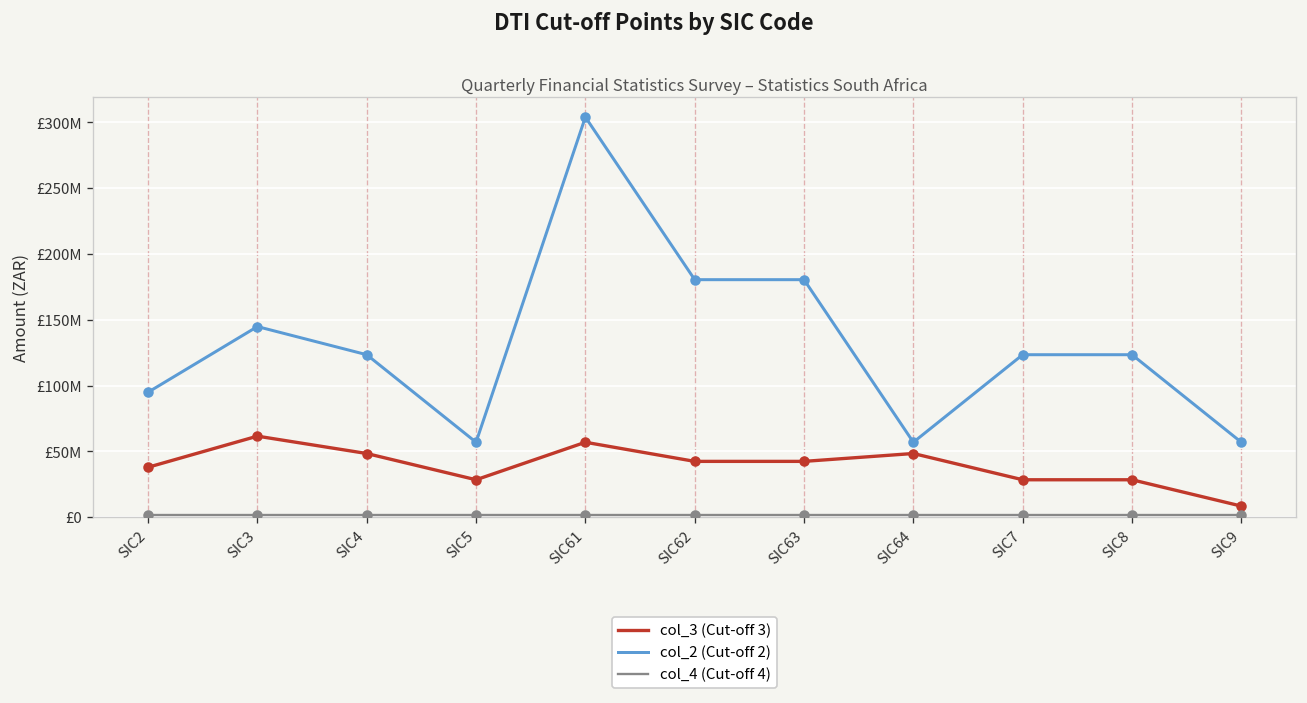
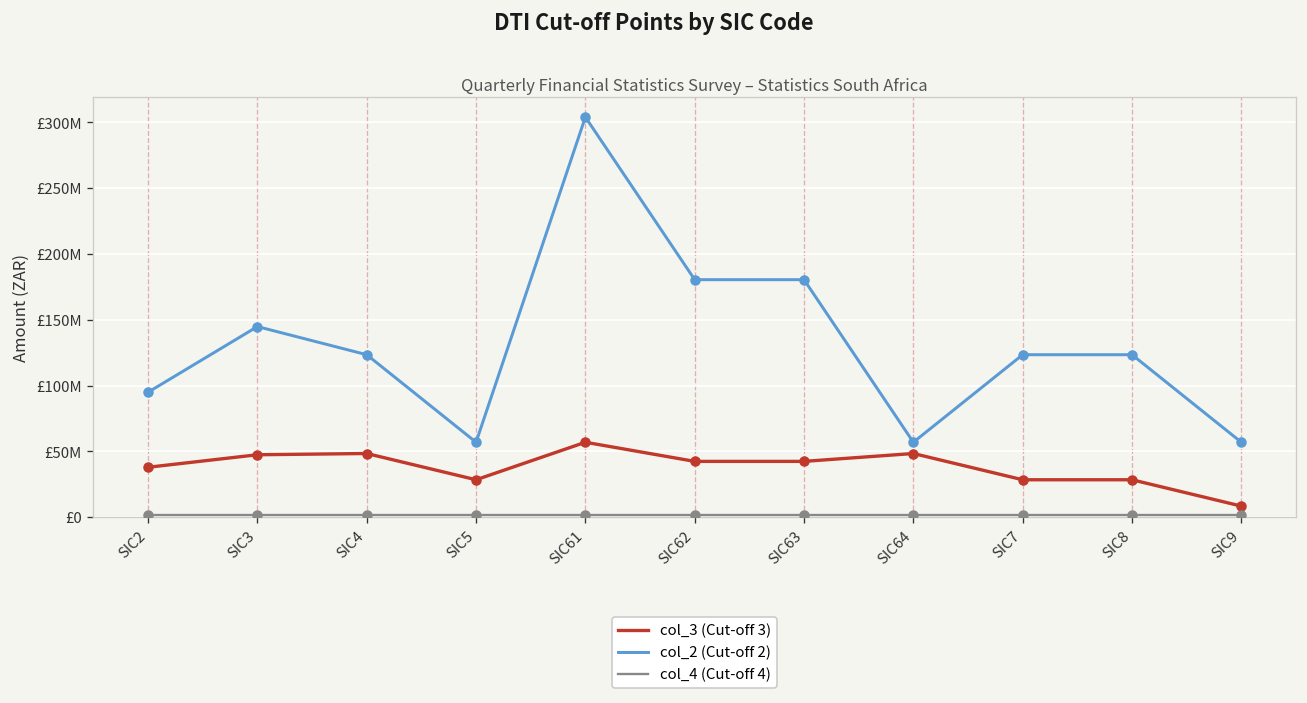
  {
    "col_3 (Cut-off 3)": {
      "SIC2": "£38000000",
-     "SIC3": "£62000000",
+     "SIC3": "£48000000",
      "SIC4": "£48000000",
      "SIC5": "£29000000",
      "SIC61": "£57000000",
      "SIC62": "£42000000",
      "SIC63": "£42000000",
      "SIC64": "£48000000",
      "SIC7": "£29000000",
      "SIC8": "£29000000",
      "SIC9": "£9000000"
    },
    "col_2 (Cut-off 2)": {
      "SIC2": "£95000000",
      "SIC3": "£145000000",
      "SIC4": "£124000000",
      "SIC5": "£57000000",
      "SIC61": "£304000000",
      "SIC62": "£181000000",
      "SIC63": "£181000000",
      "SIC64": "£57000000",
      "SIC7": "£124000000",
      "SIC8": "£124000000",
      "SIC9": "£57000000"
    },
    "col_4 (Cut-off 4)": {
      "SIC2": "£2000000",
      "SIC3": "£2000000",
      "SIC4": "£2000000",
      "SIC5": "£2000000",
      "SIC61": "£2000000",
      "SIC62": "£2000000",
      "SIC63": "£2000000",
      "SIC64": "£2000000",
      "SIC7": "£2000000",
      "SIC8": "£2000000",
      "SIC9": "£2000000"
    }
  }
